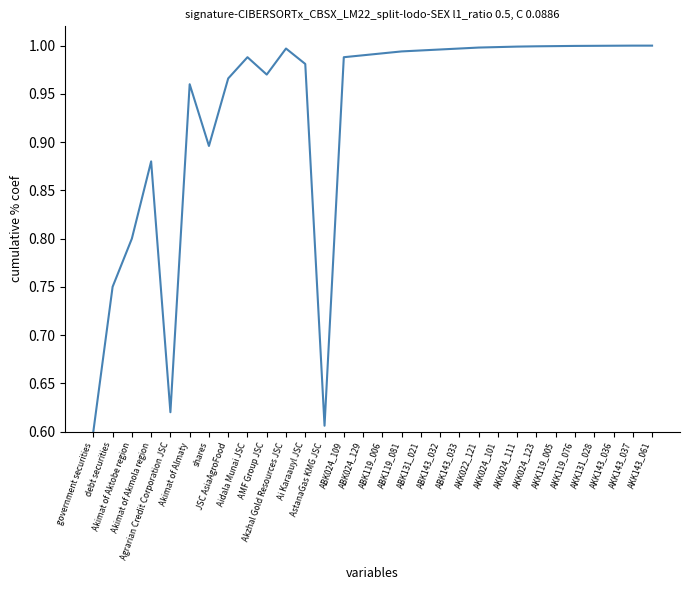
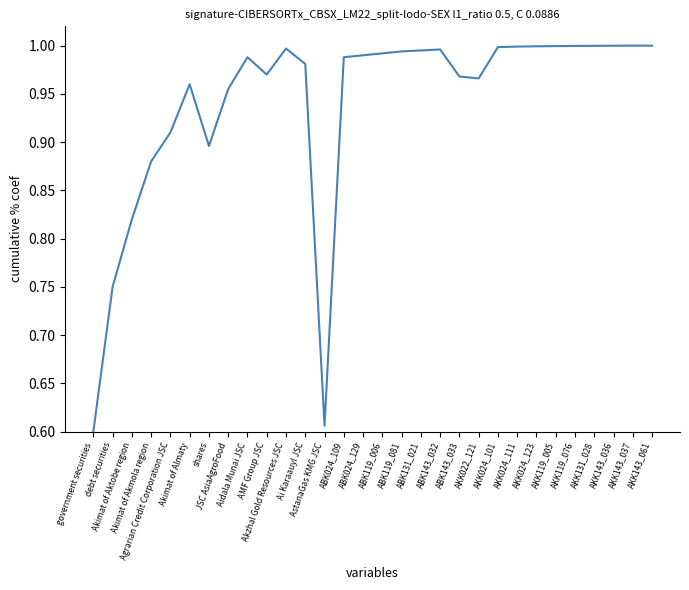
  {
    "government securities": 0.60,
    "debt securities": 0.75,
-   "Akimat of Aktobe region": 0.80,
+   "Akimat of Aktobe region": 0.82,
    "Akimat of Akmola region": 0.88,
-   "Agrarian Credit Corporation JSC": 0.62,
+   "Agrarian Credit Corporation JSC": 0.91,
    "Akimat of Almaty": 0.96,
    "shares": 0.90,
-   "JSC AsiaAgroFood": 0.97,
+   "JSC AsiaAgroFood": 0.96,
    "Aidala Munai JSC": 0.99,
    "AMF Group JSC": 0.97,
    "Akzhal Gold Resources JSC": 1.00,
    "Ai Karaauyl JSC": 0.98,
    "AstanaGas KMG JSC": 0.61,
    "ABK024_109": 0.99,
    "ABK024_129": 0.99,
    "ABK119_006": 0.99,
    "ABK119_081": 0.99,
    "ABK131_021": 1.00,
    "ABK143_032": 1.00,
-   "ABK143_033": 1.00,
-   "AKK022_121": 1.00,
+   "ABK143_033": 0.97,
+   "AKK022_121": 0.97,
    "AKK024_101": 1.00,
    "AKK024_111": 1.00,
    "AKK024_123": 1.00,
    "AKK119_005": 1.00,
    "AKK119_076": 1.00,
    "AKK131_028": 1.00,
    "AKK143_036": 1.00,
    "AKK143_037": 1.00,
    "AKK143_061": 1.00
  }
